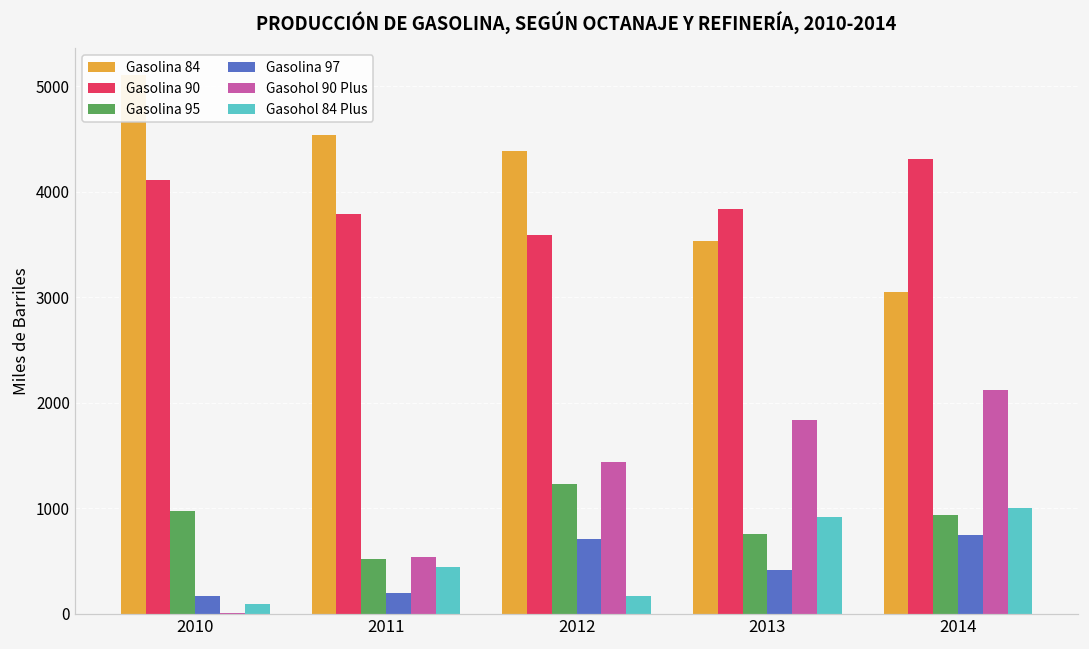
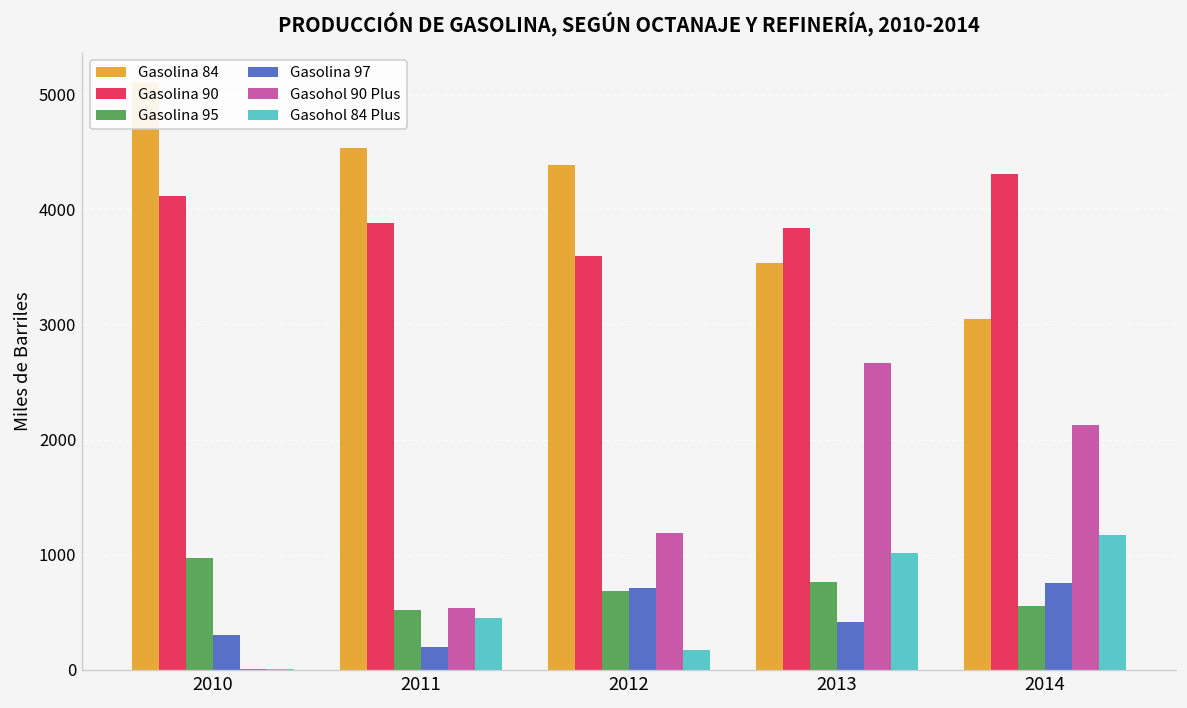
  {
    "Gasolina 84": {
      "2011": 4500,
      "2012": 4400,
      "2013": 3500,
      "2014": 3000
    },
    "Gasolina 90": {
      "2010": 4100,
-     "2011": 3800,
+     "2011": 3900,
      "2012": 3600,
      "2013": 3800,
      "2014": 4300
    },
    "Gasolina 95": {
      "2010": 1000,
      "2011": 500,
-     "2012": 1200,
+     "2012": 700,
      "2013": 800,
-     "2014": 900
+     "2014": 600
    },
    "Gasolina 97": {
-     "2010": 200,
+     "2010": 300,
      "2011": 200,
      "2012": 700,
      "2013": 400,
      "2014": 800
    },
    "Gasohol 90 Plus": {
      "2011": 500,
-     "2012": 1400,
-     "2013": 1800,
+     "2012": 1200,
+     "2013": 2700,
      "2014": 2100
    },
    "Gasohol 84 Plus": {
-     "2010": 100,
+     "2010": 0,
      "2011": 400,
      "2012": 200,
-     "2013": 900,
-     "2014": 1000
+     "2013": 1000,
+     "2014": 1200
    }
  }
